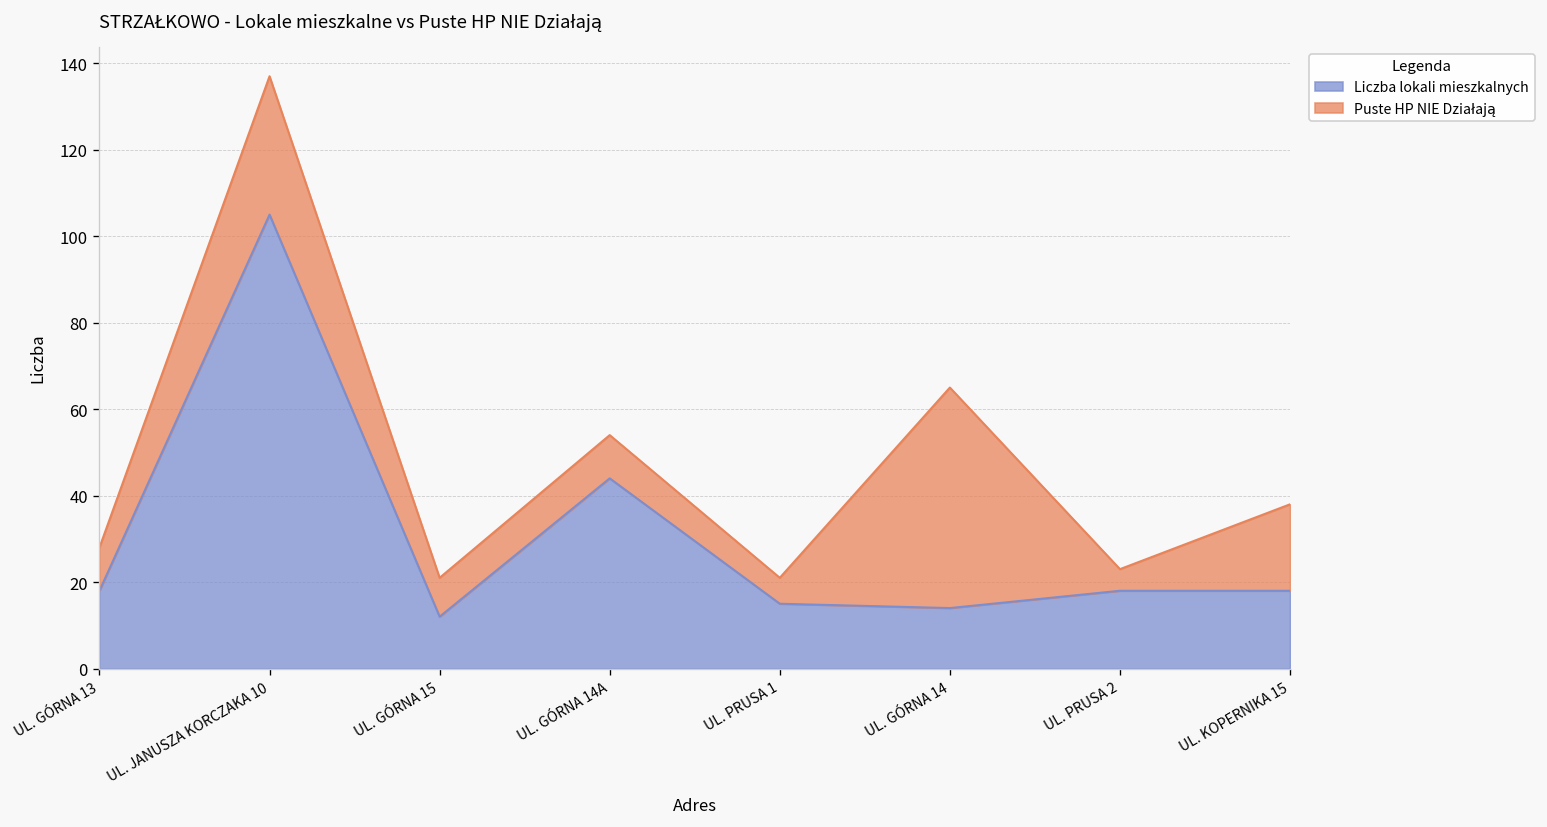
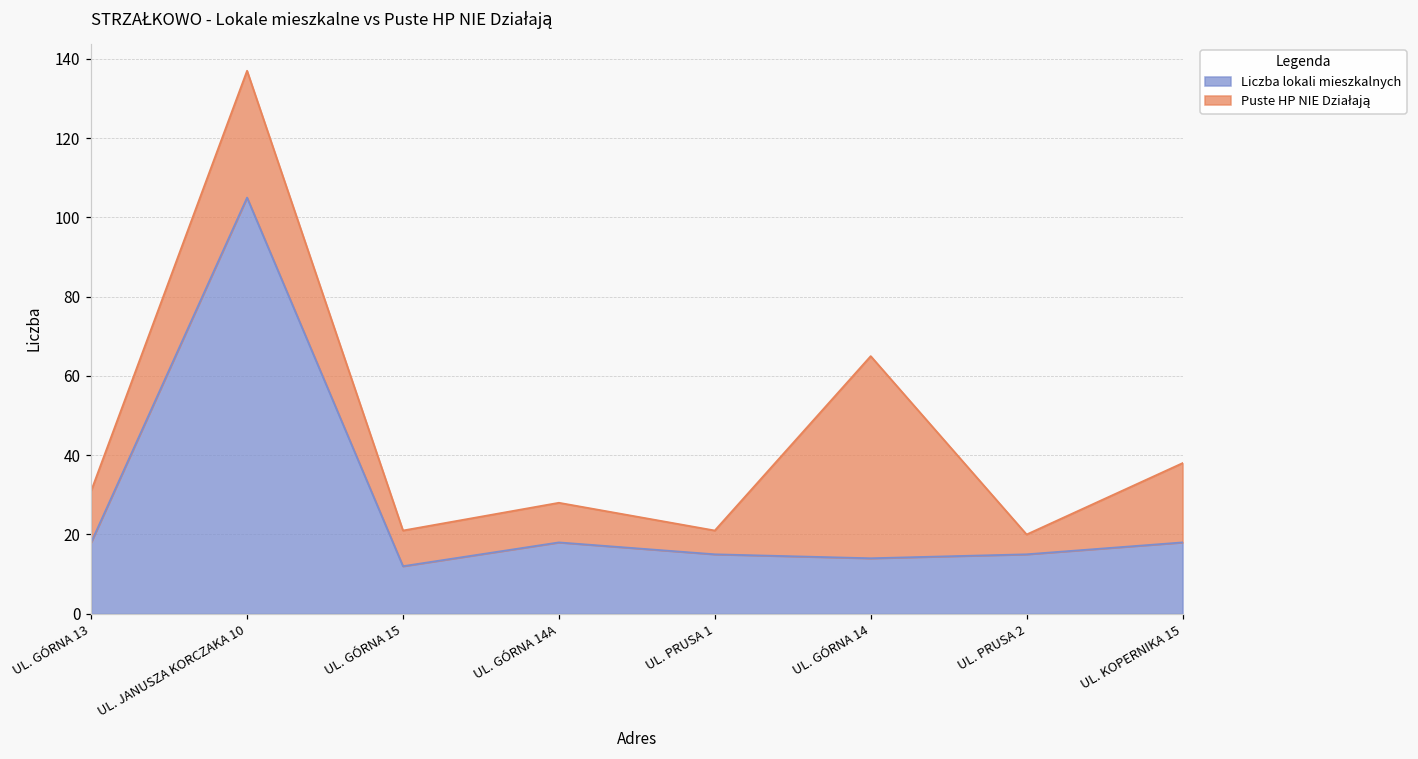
  {
    "Liczba lokali mieszkalnych": {
      "UL. GÓRNA 13": 18,
      "UL. JANUSZA KORCZAKA 10": 105,
      "UL. GÓRNA 15": 12,
-     "UL. GÓRNA 14A": 44,
+     "UL. GÓRNA 14A": 18,
      "UL. PRUSA 1": 15,
      "UL. GÓRNA 14": 14,
-     "UL. PRUSA 2": 18,
+     "UL. PRUSA 2": 15,
      "UL. KOPERNIKA 15": 18
    },
    "Puste HP NIE Działają": {
-     "UL. GÓRNA 13": 10,
+     "UL. GÓRNA 13": 13,
      "UL. JANUSZA KORCZAKA 10": 32,
      "UL. GÓRNA 15": 9,
      "UL. GÓRNA 14A": 10,
      "UL. PRUSA 1": 6,
      "UL. GÓRNA 14": 51,
      "UL. PRUSA 2": 5,
      "UL. KOPERNIKA 15": 20
    }
  }
